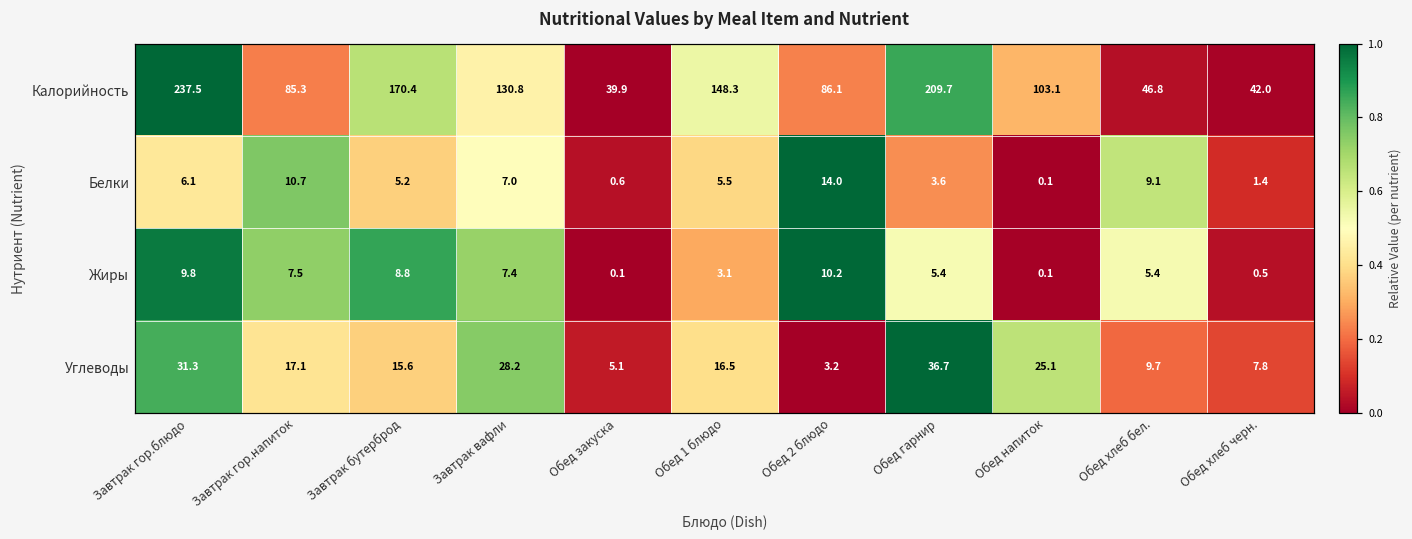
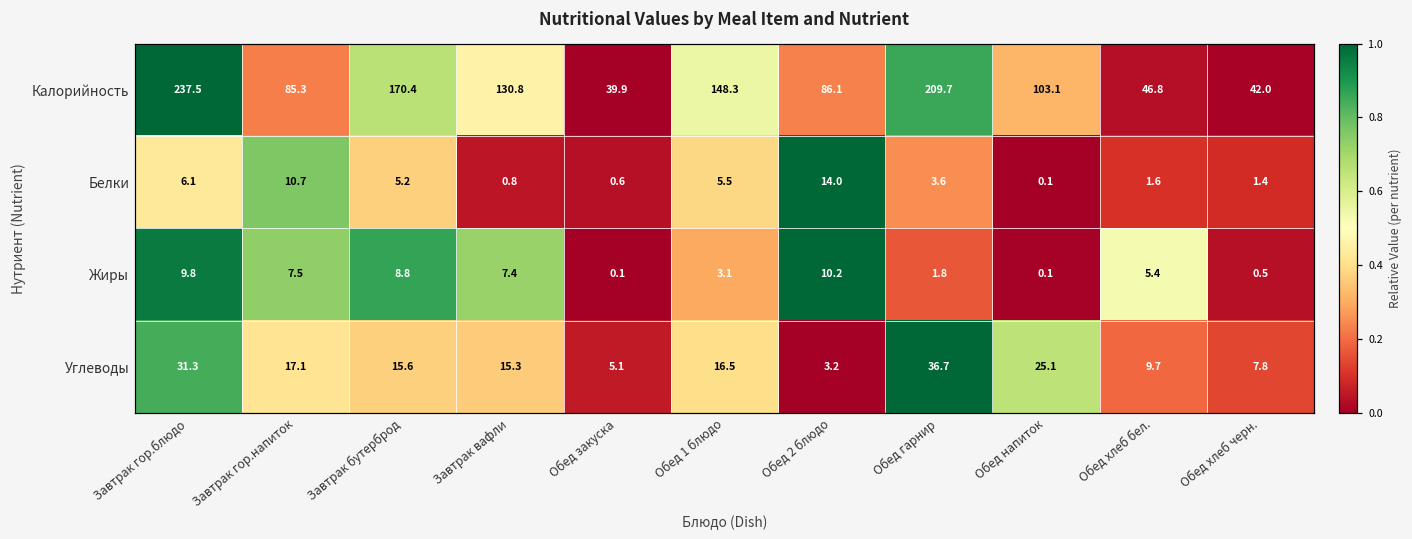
  {
    "Калорийность": {
      "Завтрак гор.блюдо": 237.5,
      "Завтрак гор.напиток": 85.3,
      "Завтрак бутерброд": 170.4,
      "Завтрак вафли": 130.8,
      "Обед закуска": 39.9,
      "Обед 1 блюдо": 148.3,
      "Обед 2 блюдо": 86.1,
      "Обед гарнир": 209.7,
      "Обед напиток": 103.1,
      "Обед хлеб бел.": 46.8,
      "Обед хлеб черн.": 42.0
    },
    "Белки": {
      "Завтрак гор.блюдо": 6.1,
      "Завтрак гор.напиток": 10.7,
      "Завтрак бутерброд": 5.2,
-     "Завтрак вафли": 7.0,
+     "Завтрак вафли": 0.8,
      "Обед закуска": 0.6,
      "Обед 1 блюдо": 5.5,
      "Обед 2 блюдо": 14.0,
      "Обед гарнир": 3.6,
      "Обед напиток": 0.1,
-     "Обед хлеб бел.": 9.1,
+     "Обед хлеб бел.": 1.6,
      "Обед хлеб черн.": 1.4
    },
    "Жиры": {
      "Завтрак гор.блюдо": 9.8,
      "Завтрак гор.напиток": 7.5,
      "Завтрак бутерброд": 8.8,
      "Завтрак вафли": 7.4,
      "Обед закуска": 0.1,
      "Обед 1 блюдо": 3.1,
      "Обед 2 блюдо": 10.2,
-     "Обед гарнир": 5.4,
+     "Обед гарнир": 1.8,
      "Обед напиток": 0.1,
      "Обед хлеб бел.": 5.4,
      "Обед хлеб черн.": 0.5
    },
    "Углеводы": {
      "Завтрак гор.блюдо": 31.3,
      "Завтрак гор.напиток": 17.1,
      "Завтрак бутерброд": 15.6,
-     "Завтрак вафли": 28.2,
+     "Завтрак вафли": 15.3,
      "Обед закуска": 5.1,
      "Обед 1 блюдо": 16.5,
      "Обед 2 блюдо": 3.2,
      "Обед гарнир": 36.7,
      "Обед напиток": 25.1,
      "Обед хлеб бел.": 9.7,
      "Обед хлеб черн.": 7.8
    }
  }
